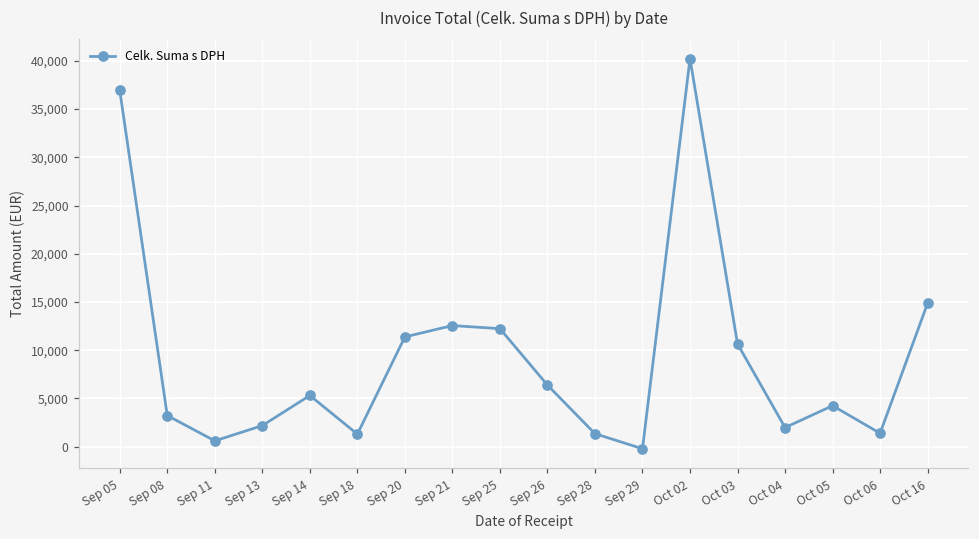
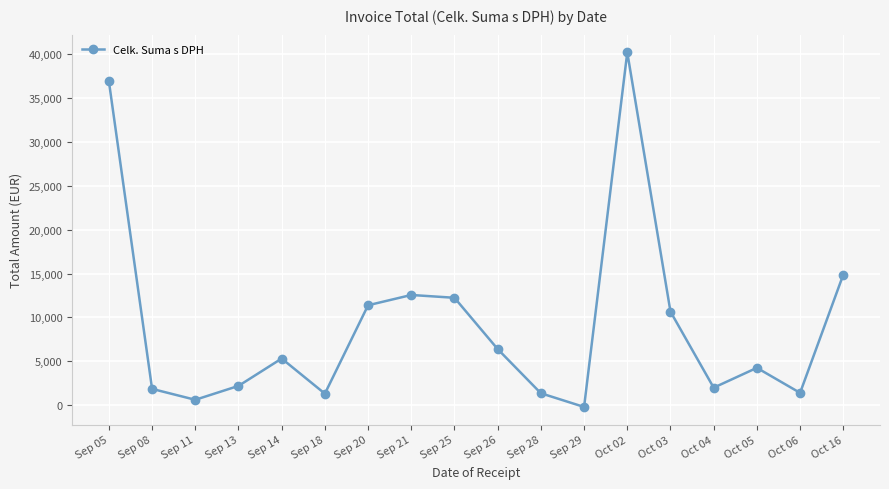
  {
    "Sep 05": "37,000",
-   "Sep 08": "3,000",
+   "Sep 08": "2,000",
    "Sep 11": "1,000",
    "Sep 13": "2,000",
    "Sep 14": "5,000",
    "Sep 18": "1,000",
    "Sep 20": "11,000",
    "Sep 21": "13,000",
    "Sep 25": "12,000",
    "Sep 26": "6,000",
    "Sep 28": "1,000",
    "Sep 29": "0",
    "Oct 02": "40,000",
    "Oct 03": "11,000",
    "Oct 04": "2,000",
    "Oct 05": "4,000",
    "Oct 06": "1,000",
    "Oct 16": "15,000"
  }
